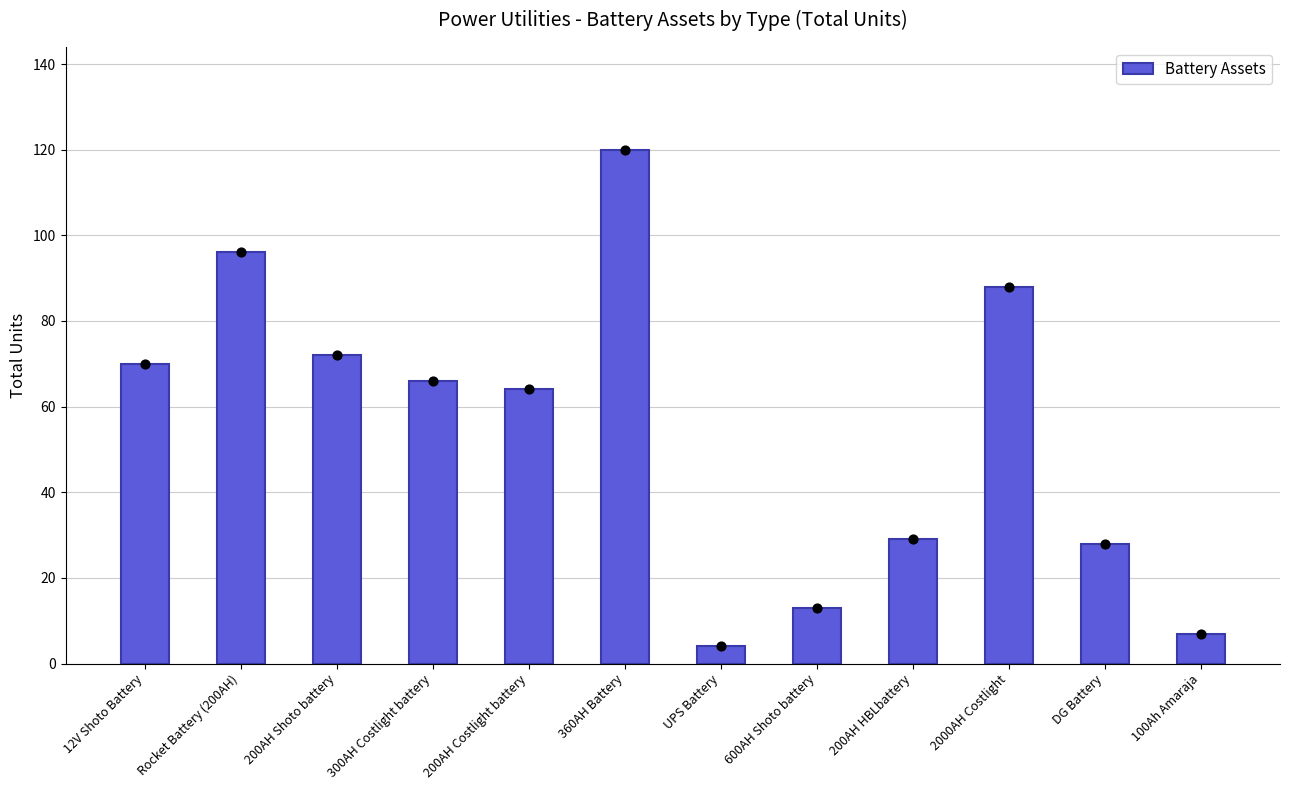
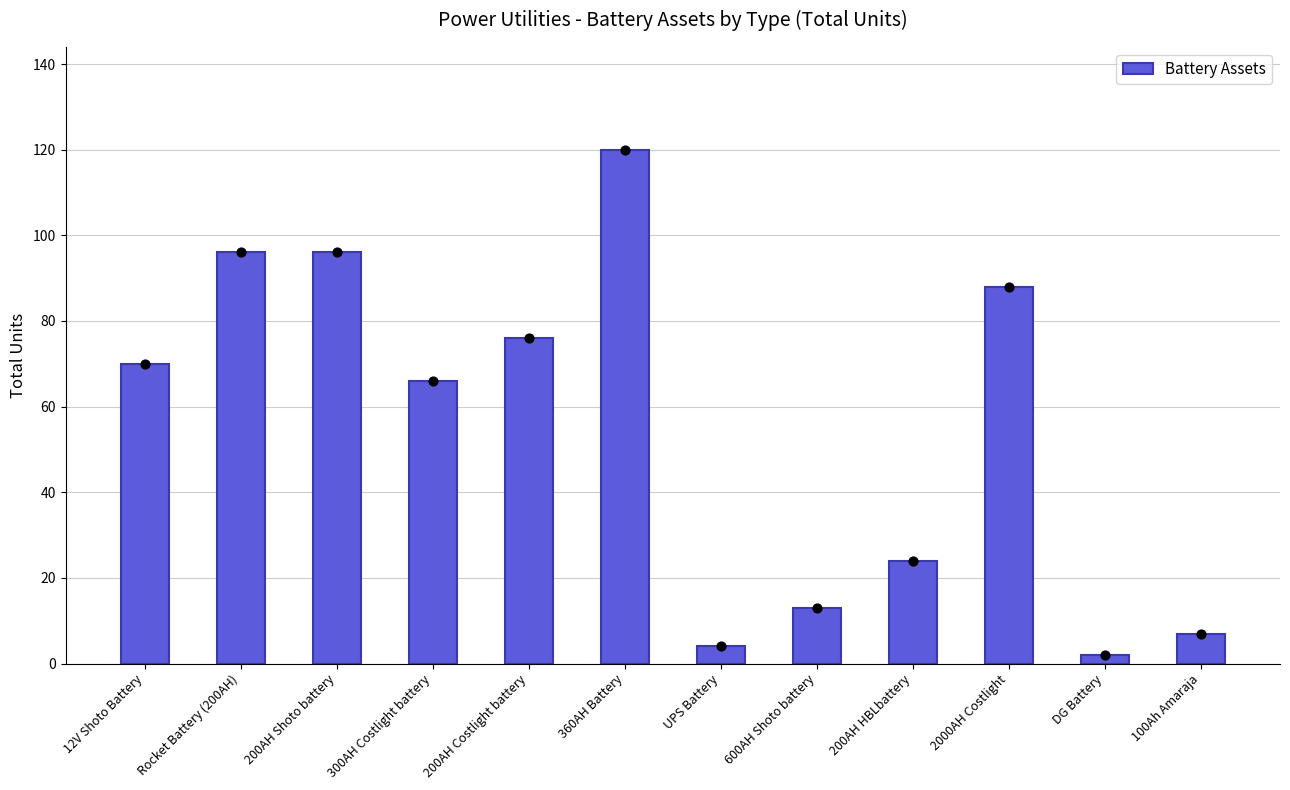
  {
    "12V Shoto Battery": 70,
    "Rocket Battery (200AH)": 96,
-   "200AH Shoto battery": 72,
+   "200AH Shoto battery": 96,
    "300AH Costlight battery": 66,
-   "200AH Costlight battery": 64,
+   "200AH Costlight battery": 76,
    "360AH Battery": 120,
    "UPS Battery": 4,
    "600AH Shoto battery": 13,
-   "200AH HBLbattery": 29,
+   "200AH HBLbattery": 24,
    "2000AH Costlight": 88,
-   "DG Battery": 28,
+   "DG Battery": 2,
    "100Ah Amaraja": 7
  }
